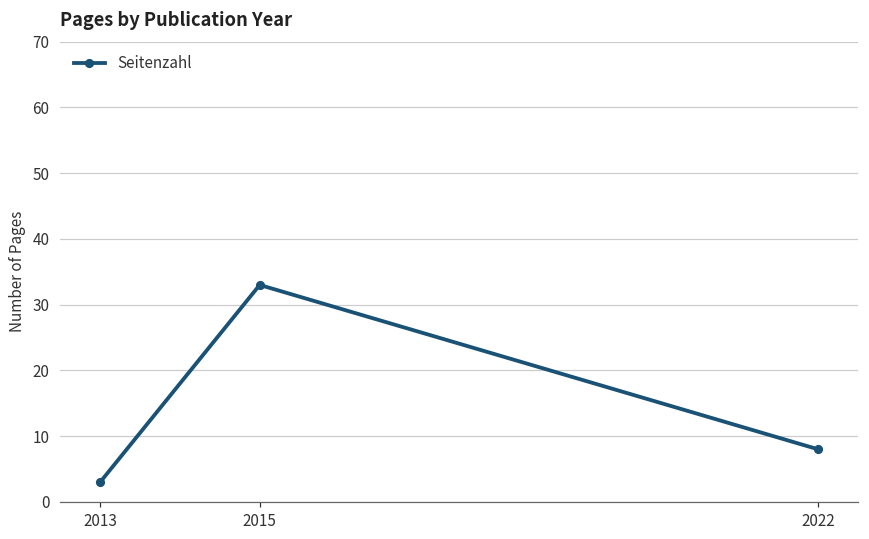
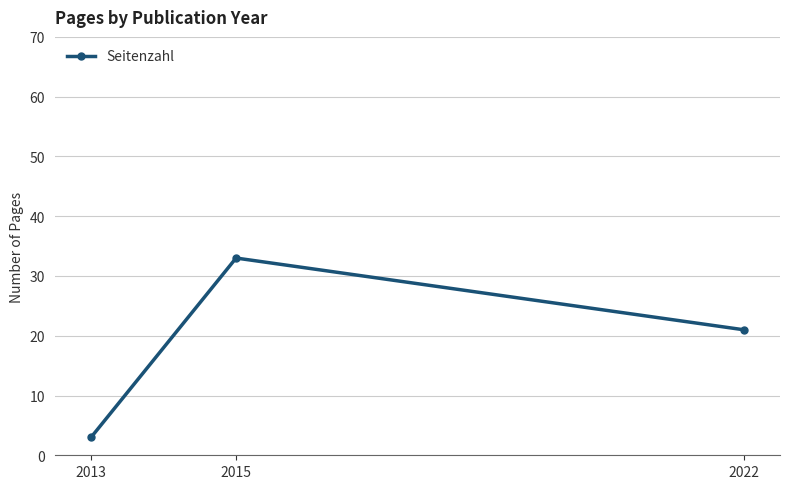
  {
    "2013": 3,
    "2015": 33,
-   "2022": 8
+   "2022": 21
  }
